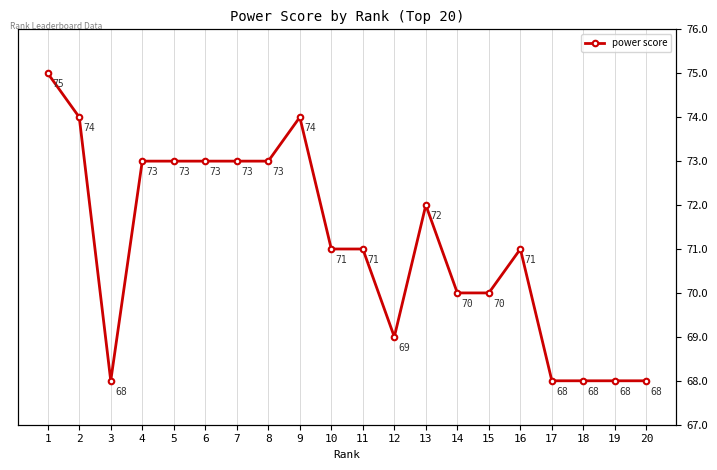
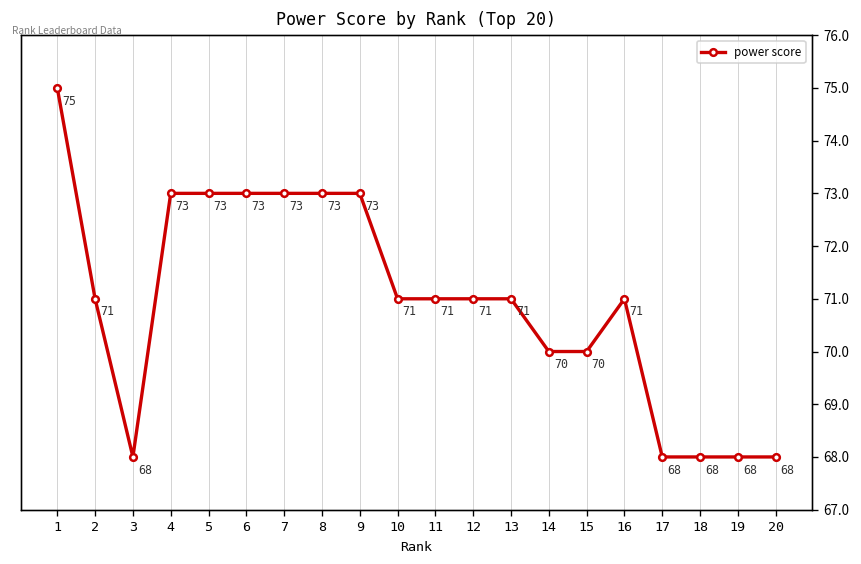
  {
    "1": 75,
-   "2": 74,
+   "2": 71,
    "3": 68,
    "4": 73,
    "5": 73,
    "6": 73,
    "7": 73,
    "8": 73,
-   "9": 74,
+   "9": 73,
    "10": 71,
    "11": 71,
-   "12": 69,
-   "13": 72,
+   "12": 71,
+   "13": 71,
    "14": 70,
    "15": 70,
    "16": 71,
    "17": 68,
    "18": 68,
    "19": 68,
    "20": 68
  }
